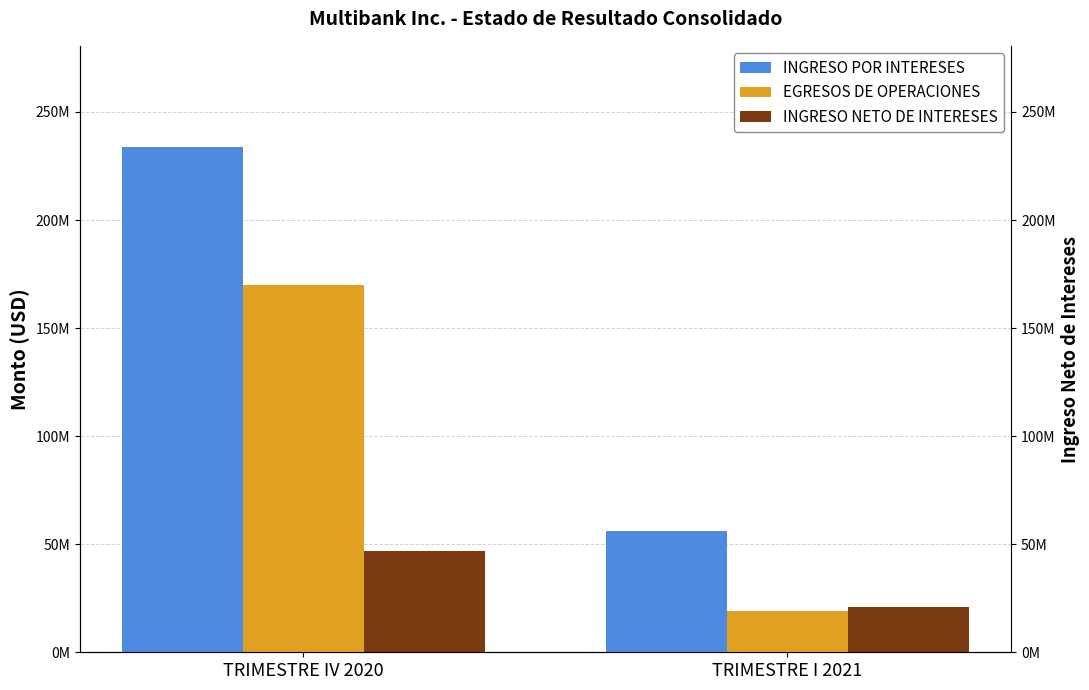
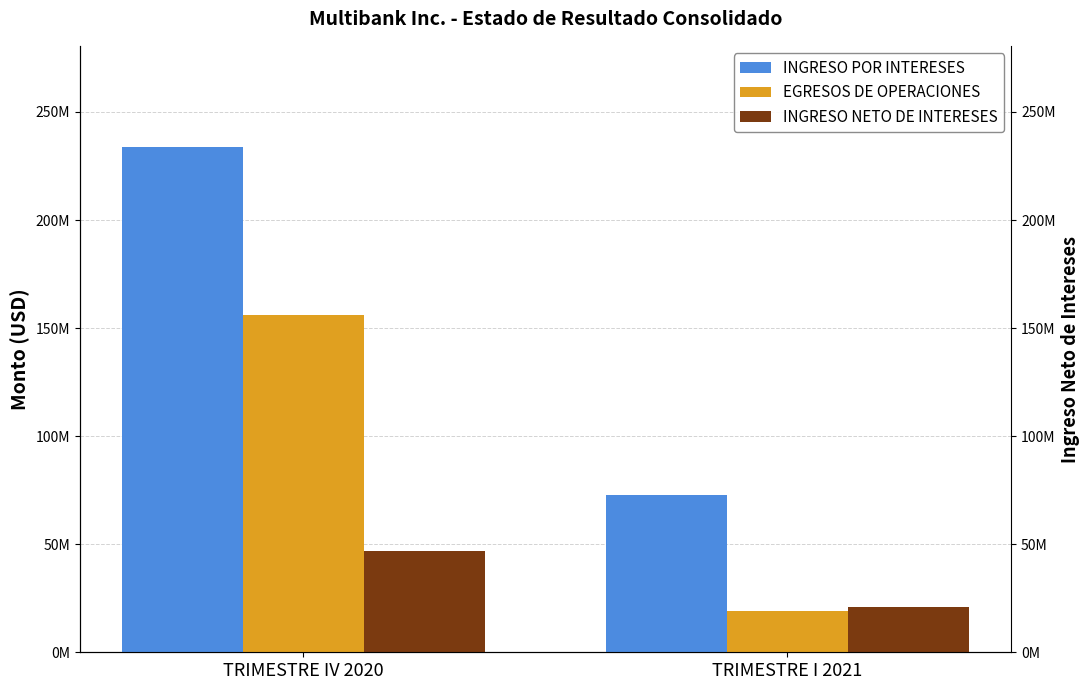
  {
    "INGRESO POR INTERESES": {
      "TRIMESTRE IV 2020": 234000000,
-     "TRIMESTRE I 2021": 56000000
+     "TRIMESTRE I 2021": 73000000
    },
    "EGRESOS DE OPERACIONES": {
-     "TRIMESTRE IV 2020": 170000000,
+     "TRIMESTRE IV 2020": 156000000,
      "TRIMESTRE I 2021": 19000000
    },
    "INGRESO NETO DE INTERESES": {
      "TRIMESTRE IV 2020": 47000000,
      "TRIMESTRE I 2021": 21000000
    }
  }
